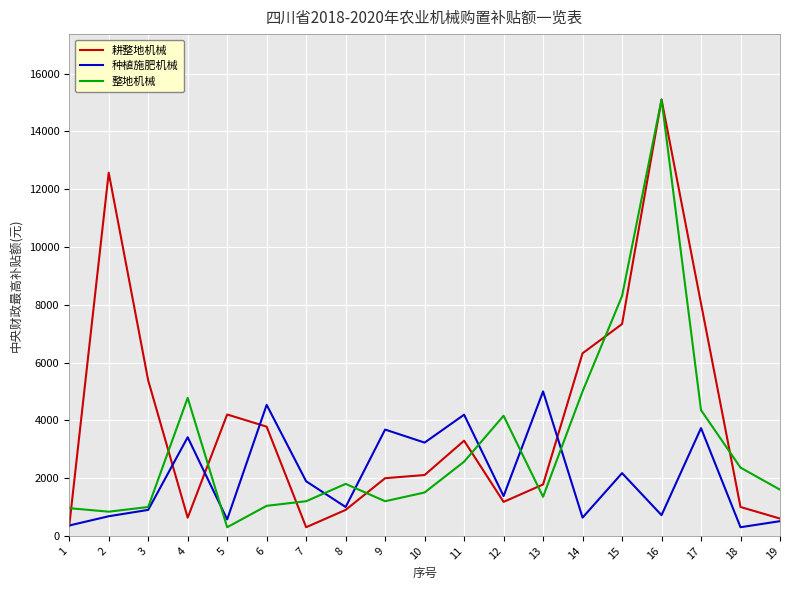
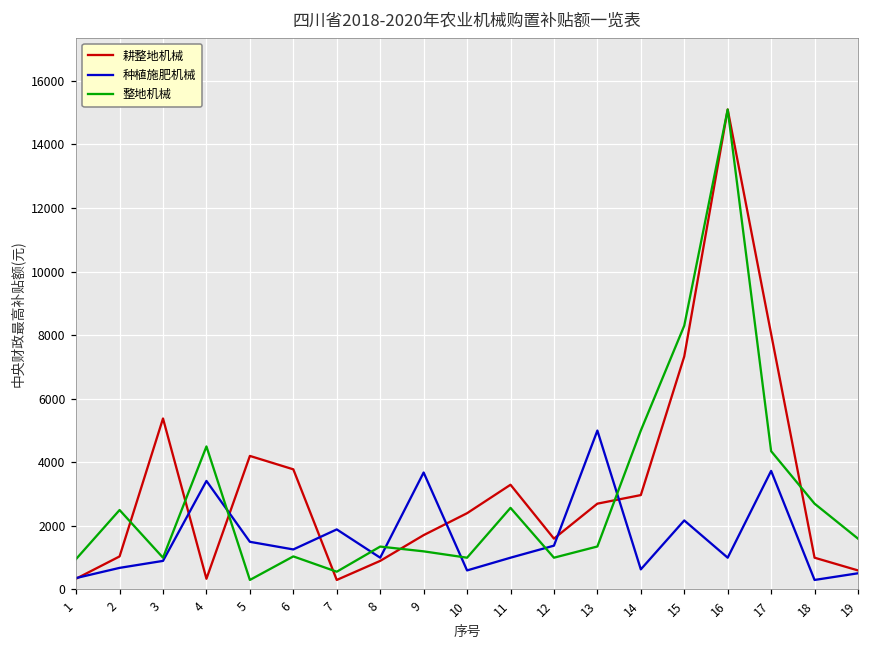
  {
    "耕整地机械": {
-     "2": 12600,
+     "2": 1000,
      "3": 5400,
-     "4": 600,
+     "4": 300,
      "5": 4200,
      "6": 3800,
      "7": 300,
      "8": 900,
-     "9": 2000,
-     "10": 2100,
+     "9": 1700,
+     "10": 2400,
      "11": 3300,
-     "12": 1200,
-     "13": 1800,
-     "14": 6300,
+     "12": 1600,
+     "13": 2700,
+     "14": 3000,
      "15": 7300,
      "17": 8000,
      "18": 1000,
      "19": 600
    },
    "种植施肥机械": {
      "2": 700,
      "3": 900,
      "4": 3400,
-     "5": 600,
-     "6": 4500,
+     "5": 1500,
+     "6": 1300,
      "7": 1900,
      "8": 1000,
      "9": 3700,
-     "10": 3200,
-     "11": 4200,
+     "10": 600,
+     "11": 1000,
      "12": 1400,
      "13": 5000,
      "14": 600,
      "15": 2200,
-     "16": 700,
+     "16": 1000,
      "17": 3700,
      "18": 300,
      "19": 500
    },
    "整地机械": {
      "1": 1000,
-     "2": 800,
+     "2": 2500,
      "3": 1000,
-     "4": 4800,
+     "4": 4500,
      "5": 300,
      "6": 1000,
-     "7": 1200,
-     "8": 1800,
+     "7": 600,
+     "8": 1400,
      "9": 1200,
-     "10": 1500,
+     "10": 1000,
      "11": 2600,
-     "12": 4200,
+     "12": 1000,
      "13": 1400,
      "14": 5000,
      "15": 8300,
      "17": 4400,
-     "18": 2400,
+     "18": 2700,
      "19": 1600
    }
  }
